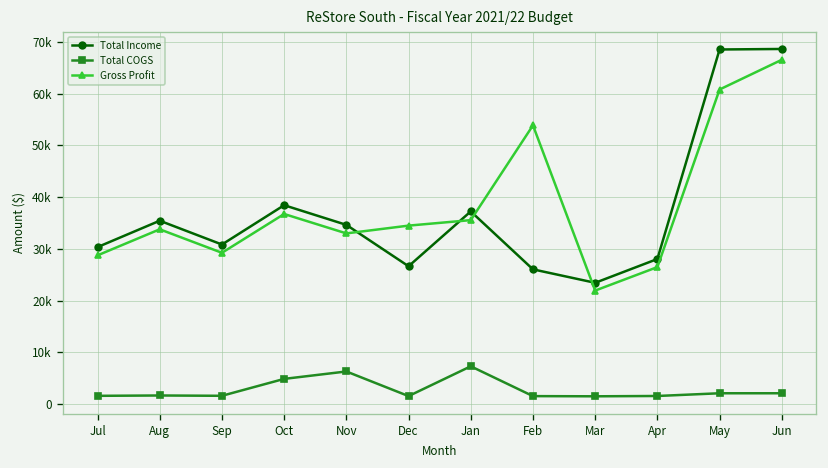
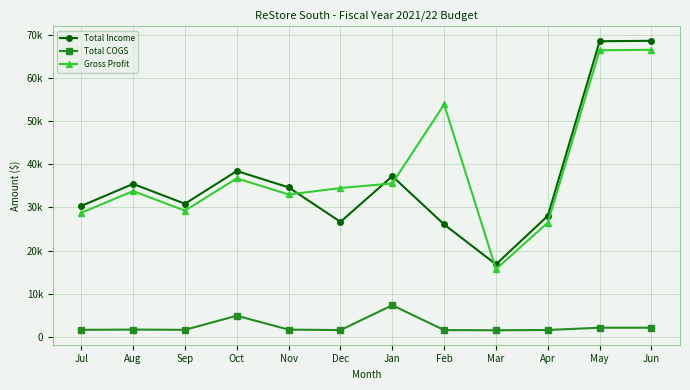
  {
    "Total Income": {
      "Jul": 30000,
      "Aug": 35000,
      "Sep": 31000,
      "Oct": 38000,
      "Nov": 35000,
      "Dec": 27000,
      "Jan": 37000,
      "Feb": 26000,
-     "Mar": 23000,
+     "Mar": 17000,
      "Apr": 28000,
      "May": 69000,
      "Jun": 69000
    },
    "Total COGS": {
      "Jul": 2000,
      "Aug": 2000,
      "Sep": 2000,
      "Oct": 5000,
-     "Nov": 6000,
+     "Nov": 2000,
      "Dec": 2000,
      "Jan": 7000,
      "Feb": 2000,
      "Mar": 2000,
      "Apr": 2000,
      "May": 2000,
      "Jun": 2000
    },
    "Gross Profit": {
      "Jul": 29000,
      "Aug": 34000,
      "Sep": 29000,
      "Oct": 37000,
      "Nov": 33000,
      "Dec": 34000,
      "Jan": 36000,
      "Feb": 54000,
-     "Mar": 22000,
+     "Mar": 16000,
      "Apr": 26000,
-     "May": 61000,
+     "May": 66000,
      "Jun": 67000
    }
  }
